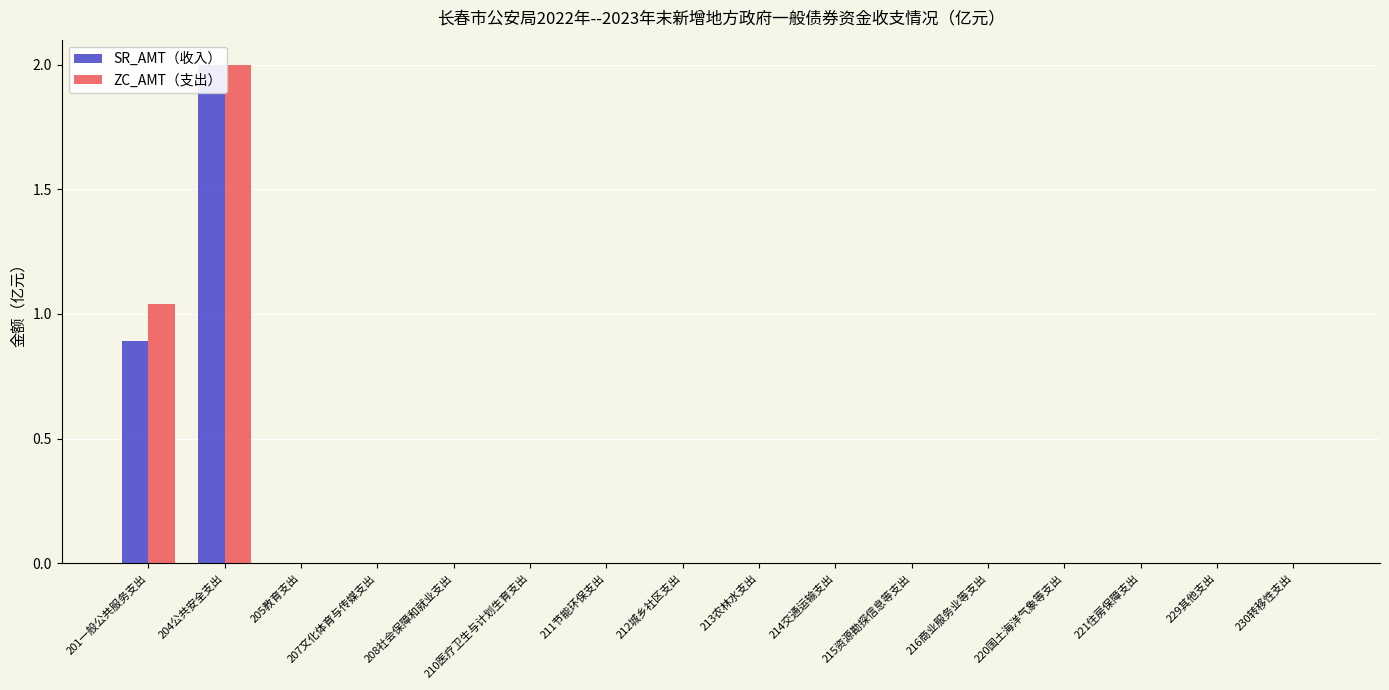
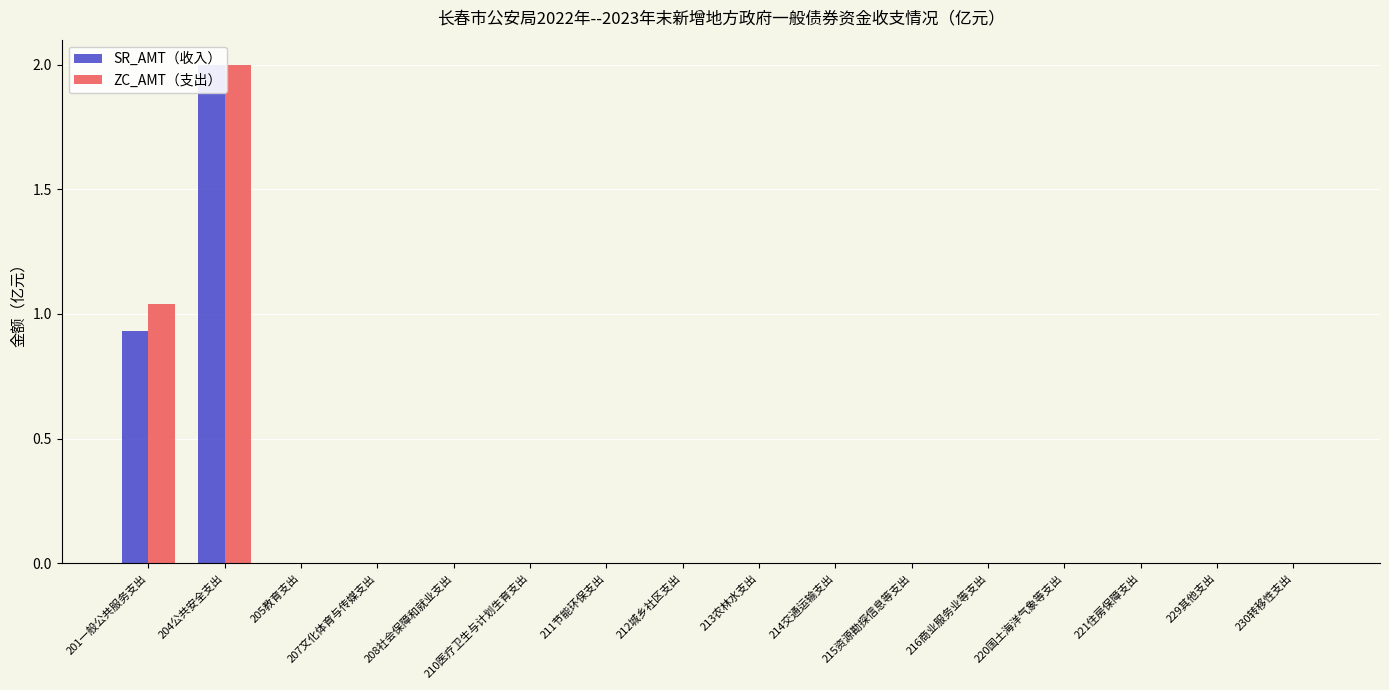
  {
    "SR_AMT（收入）": {
-     "201一般公共服务支出": 0.89,
+     "201一般公共服务支出": 0.93,
      "205教育支出": 0.00,
      "207文化体育与传媒支出": 0.00,
      "208社会保障和就业支出": 0.00,
      "210医疗卫生与计划生育支出": 0.00,
      "211节能环保支出": 0.00,
      "212城乡社区支出": 0.00,
      "213农林水支出": 0.00,
      "214交通运输支出": 0.00,
      "215资源勘探信息等支出": 0.00,
      "216商业服务业等支出": 0.00,
      "220国土海洋气象等支出": 0.00,
      "221住房保障支出": 0.00,
      "229其他支出": 0.00,
      "230转移性支出": 0.00
    },
    "ZC_AMT（支出）": {
      "201一般公共服务支出": 1.04,
      "204公共安全支出": 2.00,
      "205教育支出": 0.00,
      "207文化体育与传媒支出": 0.00,
      "208社会保障和就业支出": 0.00,
      "210医疗卫生与计划生育支出": 0.00,
      "211节能环保支出": 0.00,
      "212城乡社区支出": 0.00,
      "213农林水支出": 0.00,
      "214交通运输支出": 0.00,
      "215资源勘探信息等支出": 0.00,
      "216商业服务业等支出": 0.00,
      "220国土海洋气象等支出": 0.00,
      "221住房保障支出": 0.00,
      "229其他支出": 0.00,
      "230转移性支出": 0.00
    }
  }
